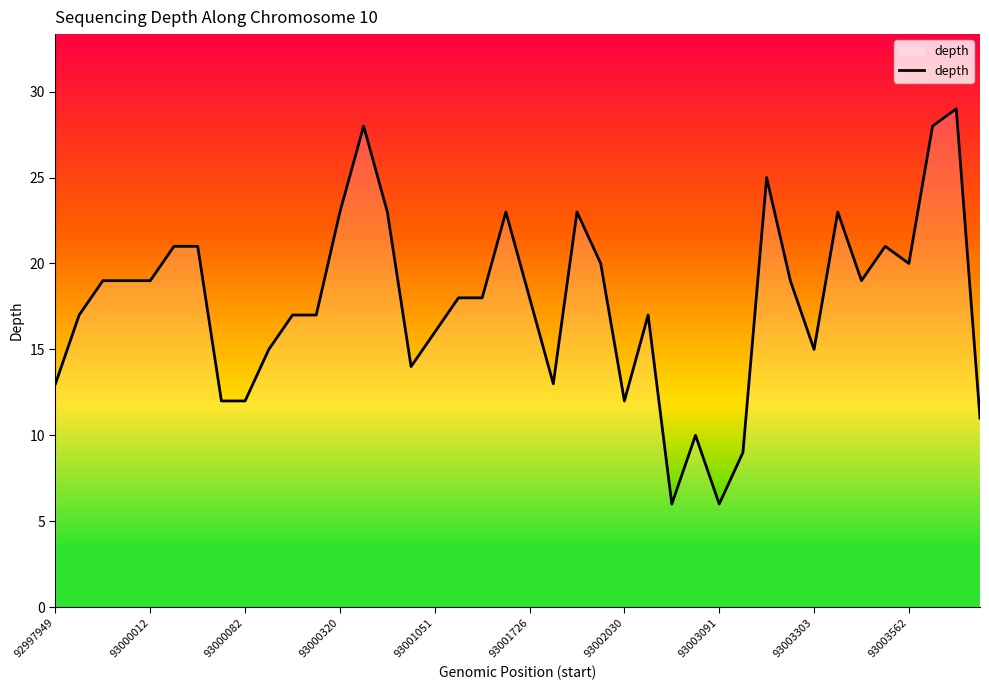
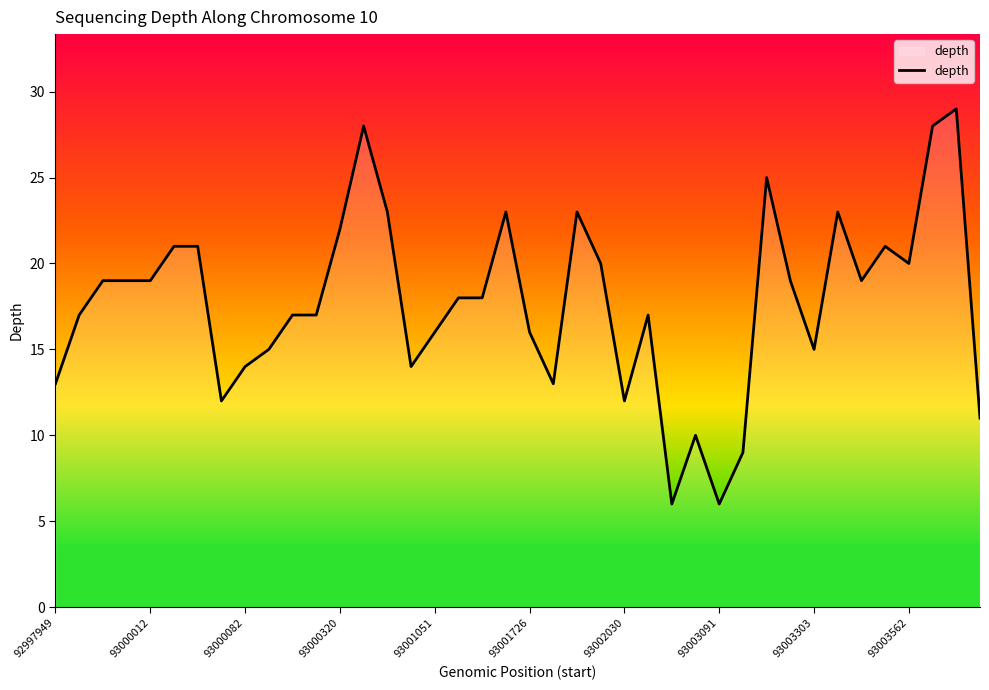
  {
    "92997949": 13,
    "93000012": 19,
-   "93000082": 12,
-   "93000320": 23,
+   "93000082": 14,
+   "93000320": 22,
    "93001051": 16,
-   "93001726": 18,
+   "93001726": 16,
    "93002030": 12,
    "93003091": 6,
    "93003303": 15,
    "93003562": 20
  }
